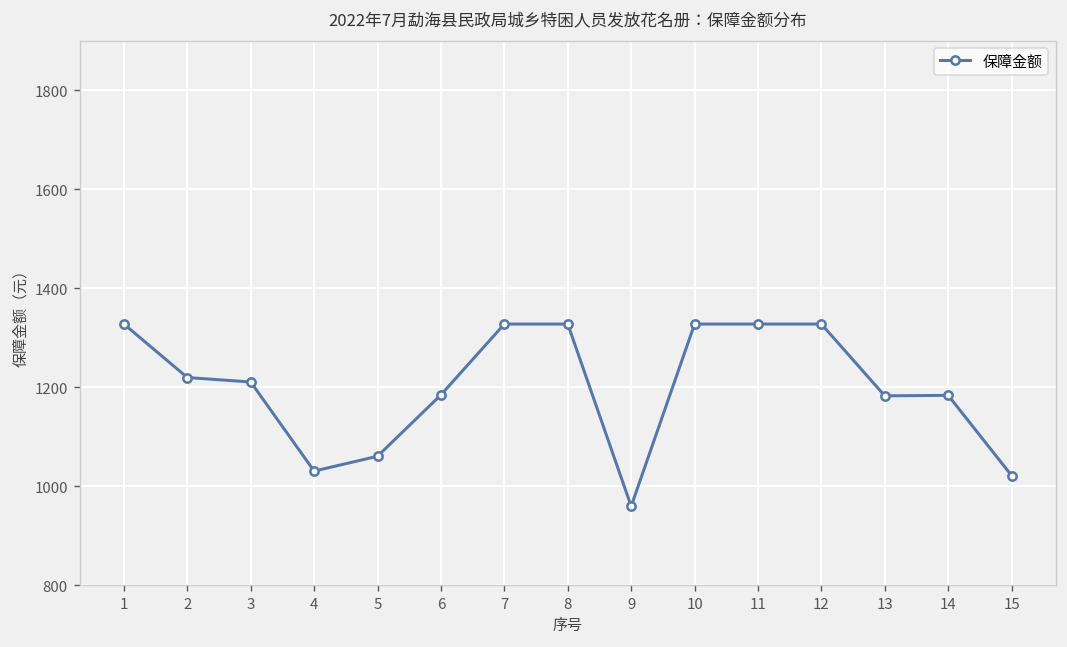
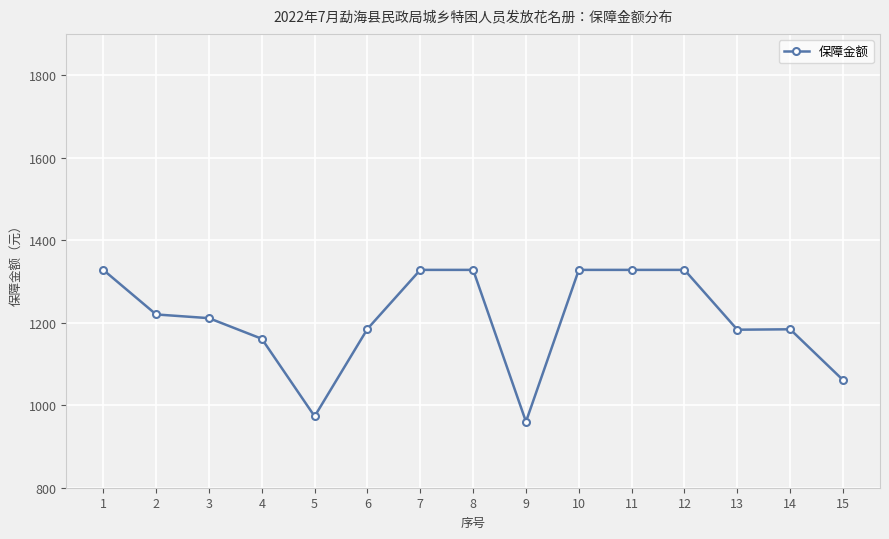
  {
    "1": 1330,
    "2": 1220,
    "3": 1210,
-   "4": 1030,
-   "5": 1060,
+   "4": 1160,
+   "5": 970,
    "6": 1190,
    "7": 1330,
    "8": 1330,
    "9": 960,
    "10": 1330,
    "11": 1330,
    "12": 1330,
    "13": 1180,
    "14": 1180,
-   "15": 1020
+   "15": 1060
  }
